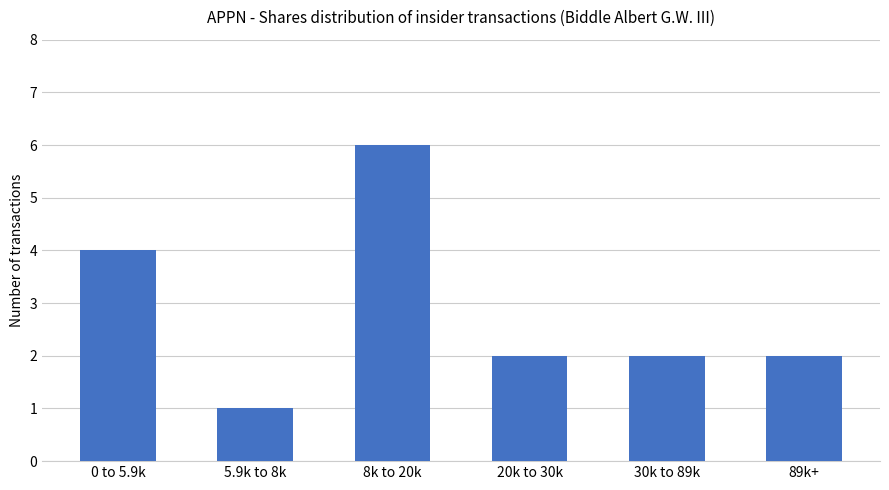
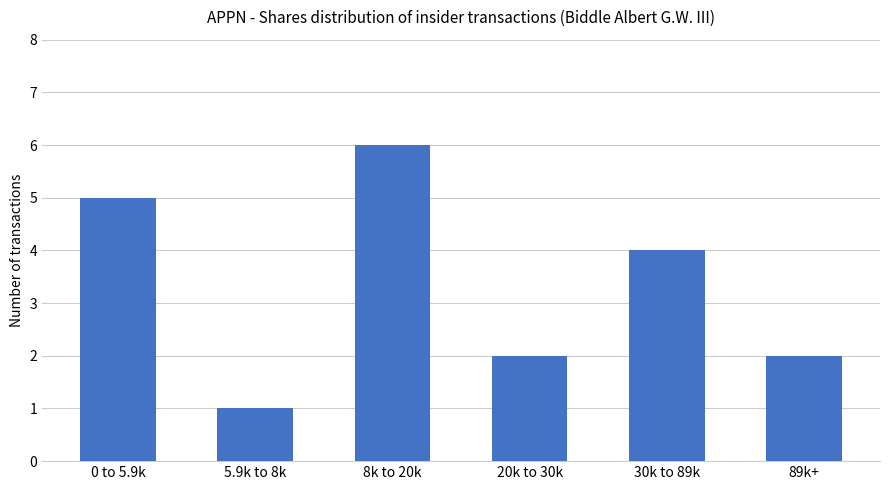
  {
-   "0 to 5.9k": 4,
+   "0 to 5.9k": 5,
    "5.9k to 8k": 1,
    "8k to 20k": 6,
    "20k to 30k": 2,
-   "30k to 89k": 2,
+   "30k to 89k": 4,
    "89k+": 2
  }
